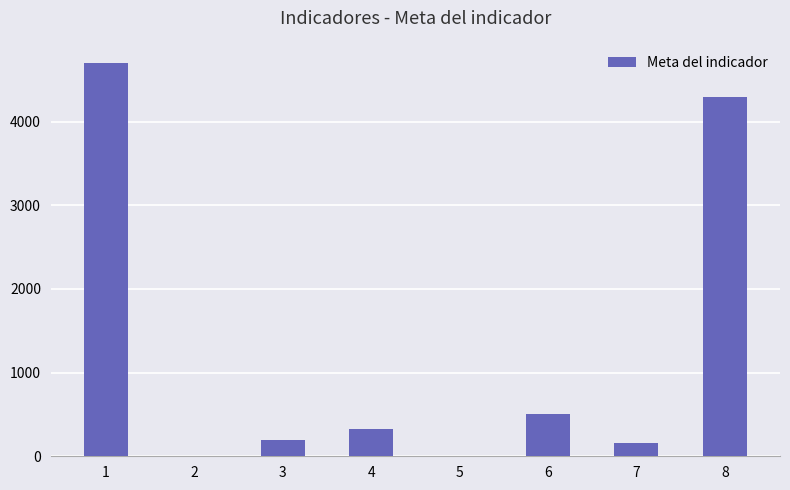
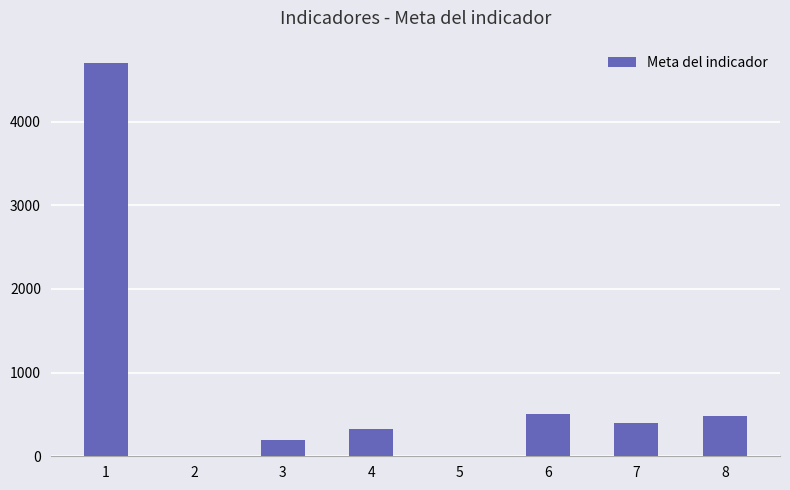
  {
    "1": 4700,
    "2": 0,
    "3": 200,
    "4": 300,
    "5": 0,
    "6": 500,
-   "7": 200,
-   "8": 4300
+   "7": 400,
+   "8": 500
  }
